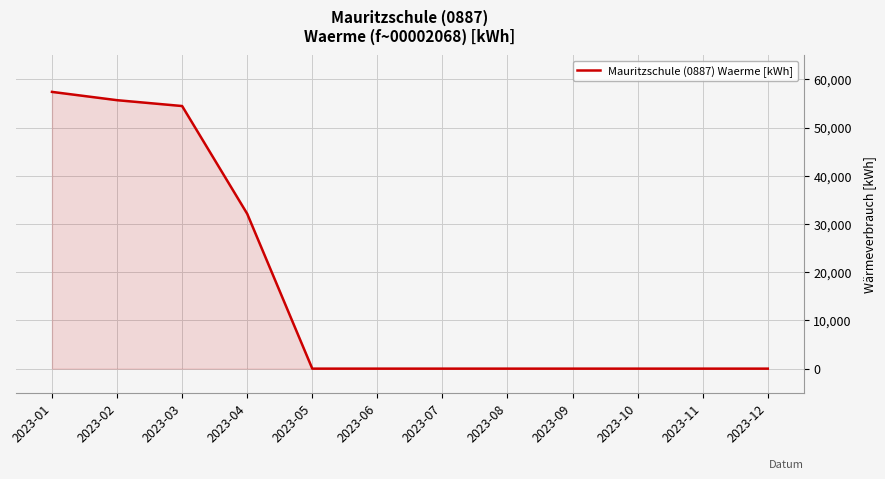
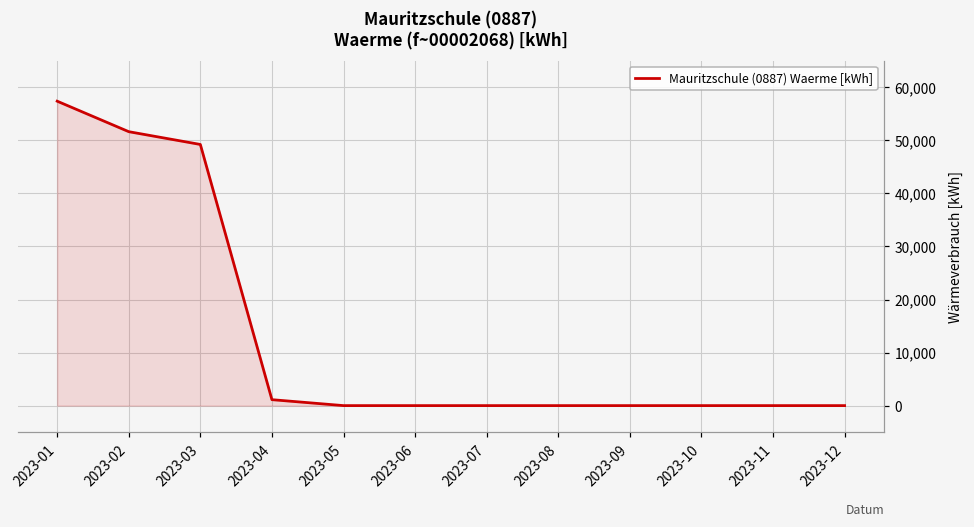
  {
    "2023-01": "57,000",
-   "2023-02": "56,000",
-   "2023-03": "54,000",
-   "2023-04": "32,000",
+   "2023-02": "52,000",
+   "2023-03": "49,000",
+   "2023-04": "1,000",
    "2023-05": "0",
    "2023-06": "0",
    "2023-07": "0",
    "2023-08": "0",
    "2023-09": "0",
    "2023-10": "0",
    "2023-11": "0",
    "2023-12": "0"
  }
